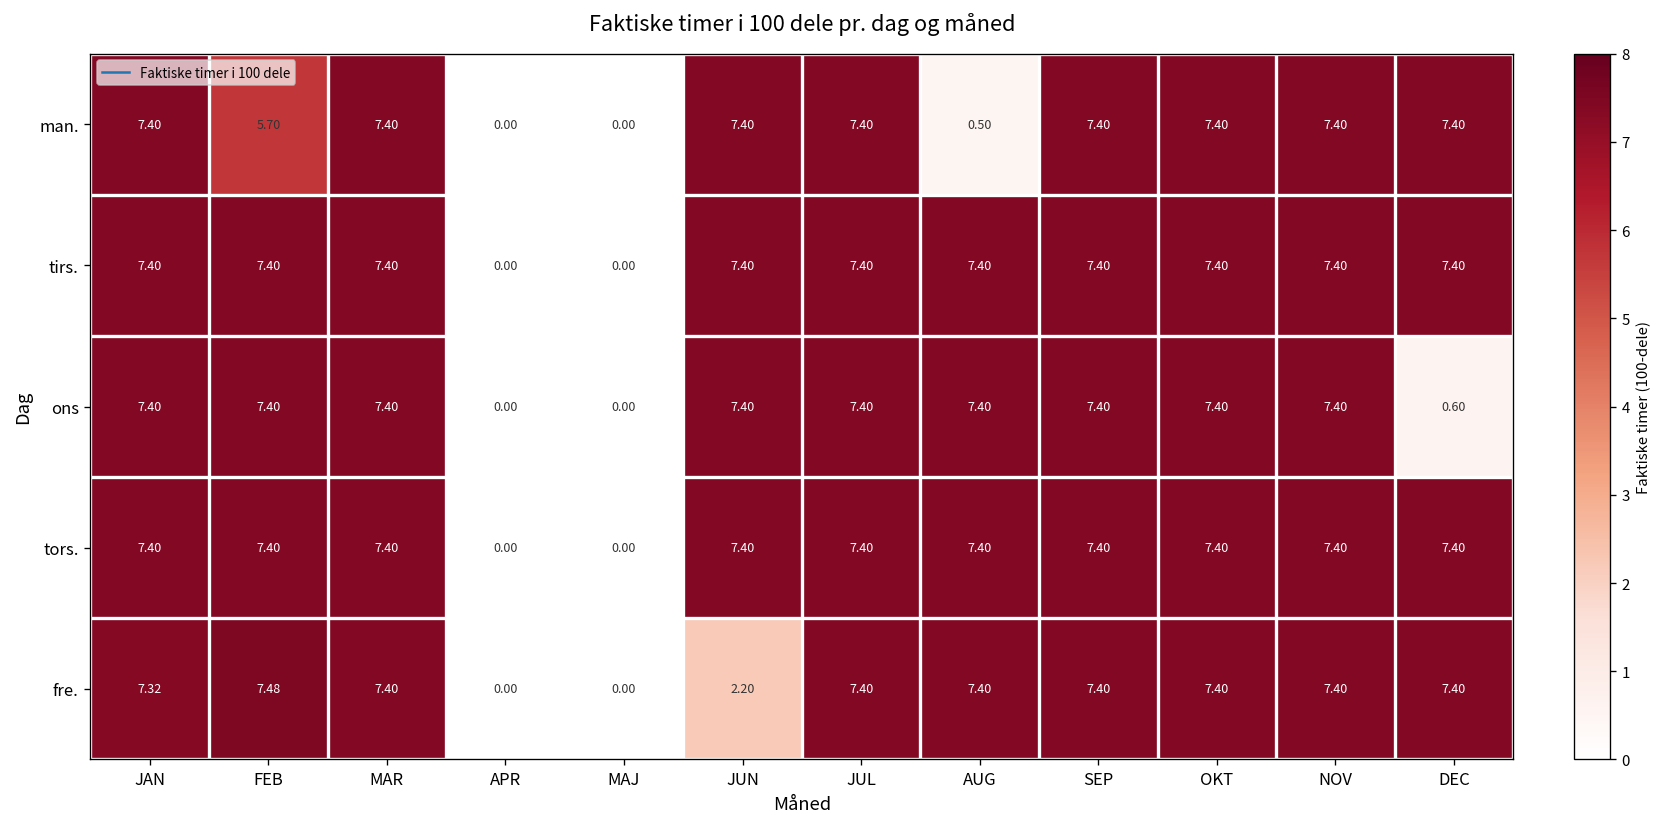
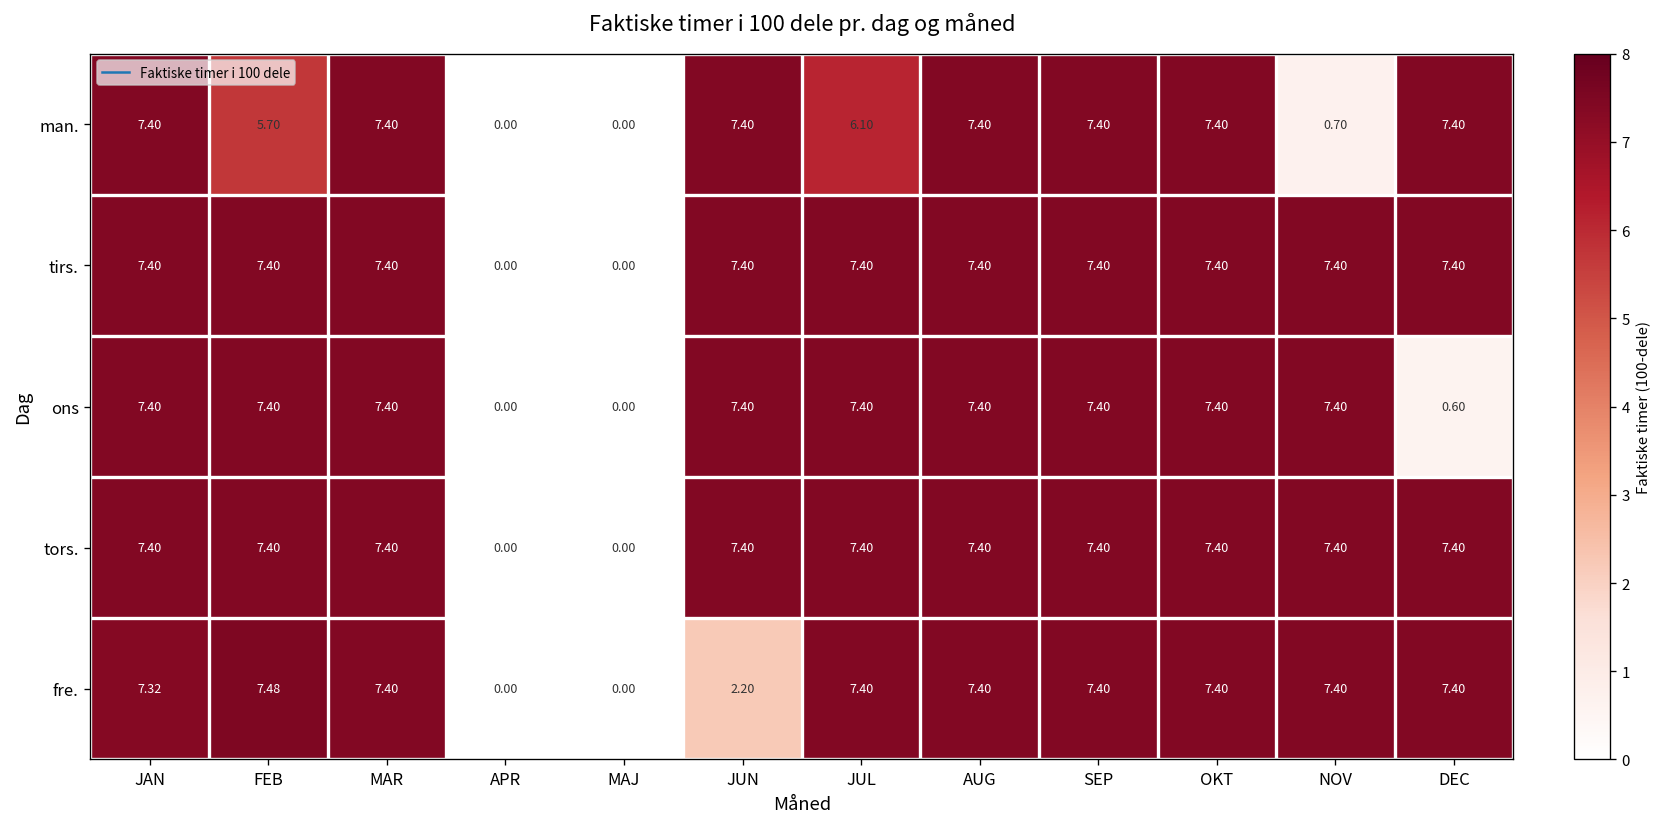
  {
    "man.": {
      "JAN": 7.40,
      "FEB": 5.70,
      "MAR": 7.40,
      "APR": 0.00,
      "MAJ": 0.00,
      "JUN": 7.40,
-     "JUL": 7.40,
-     "AUG": 0.50,
+     "JUL": 6.10,
+     "AUG": 7.40,
      "SEP": 7.40,
      "OKT": 7.40,
-     "NOV": 7.40,
+     "NOV": 0.70,
      "DEC": 7.40
    },
    "tirs.": {
      "JAN": 7.40,
      "FEB": 7.40,
      "MAR": 7.40,
      "APR": 0.00,
      "MAJ": 0.00,
      "JUN": 7.40,
      "JUL": 7.40,
      "AUG": 7.40,
      "SEP": 7.40,
      "OKT": 7.40,
      "NOV": 7.40,
      "DEC": 7.40
    },
    "ons": {
      "JAN": 7.40,
      "FEB": 7.40,
      "MAR": 7.40,
      "APR": 0.00,
      "MAJ": 0.00,
      "JUN": 7.40,
      "JUL": 7.40,
      "AUG": 7.40,
      "SEP": 7.40,
      "OKT": 7.40,
      "NOV": 7.40,
      "DEC": 0.60
    },
    "tors.": {
      "JAN": 7.40,
      "FEB": 7.40,
      "MAR": 7.40,
      "APR": 0.00,
      "MAJ": 0.00,
      "JUN": 7.40,
      "JUL": 7.40,
      "AUG": 7.40,
      "SEP": 7.40,
      "OKT": 7.40,
      "NOV": 7.40,
      "DEC": 7.40
    },
    "fre.": {
      "JAN": 7.32,
      "FEB": 7.48,
      "MAR": 7.40,
      "APR": 0.00,
      "MAJ": 0.00,
      "JUN": 2.20,
      "JUL": 7.40,
      "AUG": 7.40,
      "SEP": 7.40,
      "OKT": 7.40,
      "NOV": 7.40,
      "DEC": 7.40
    }
  }
